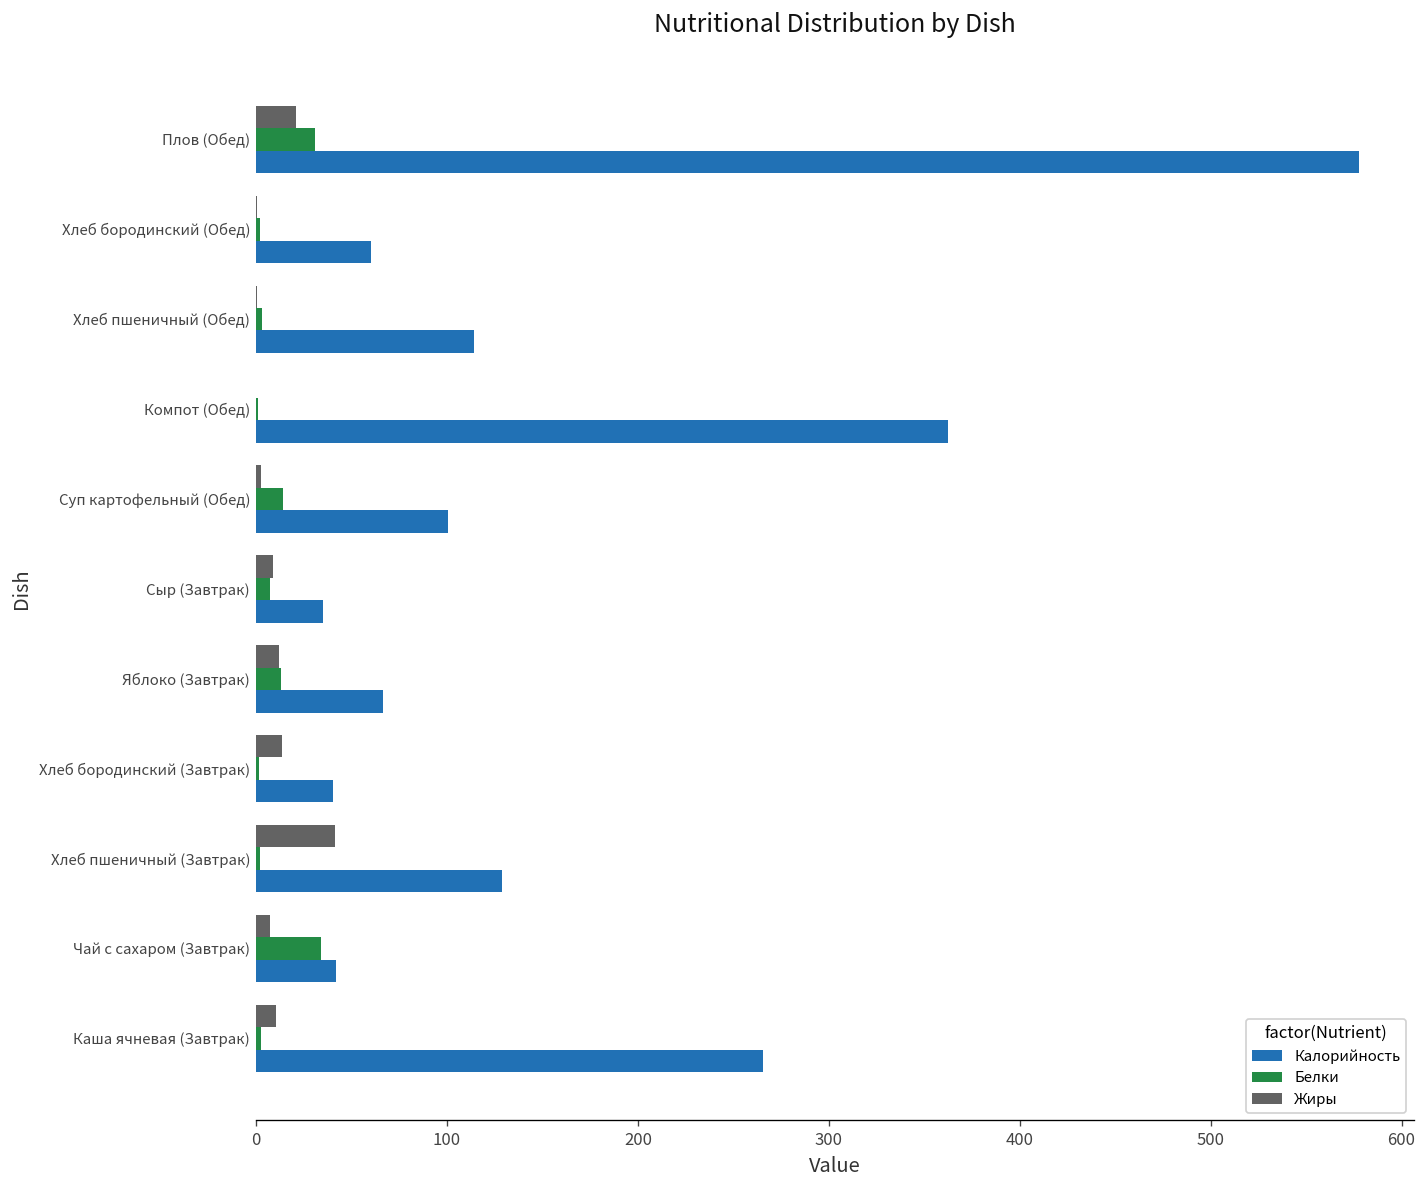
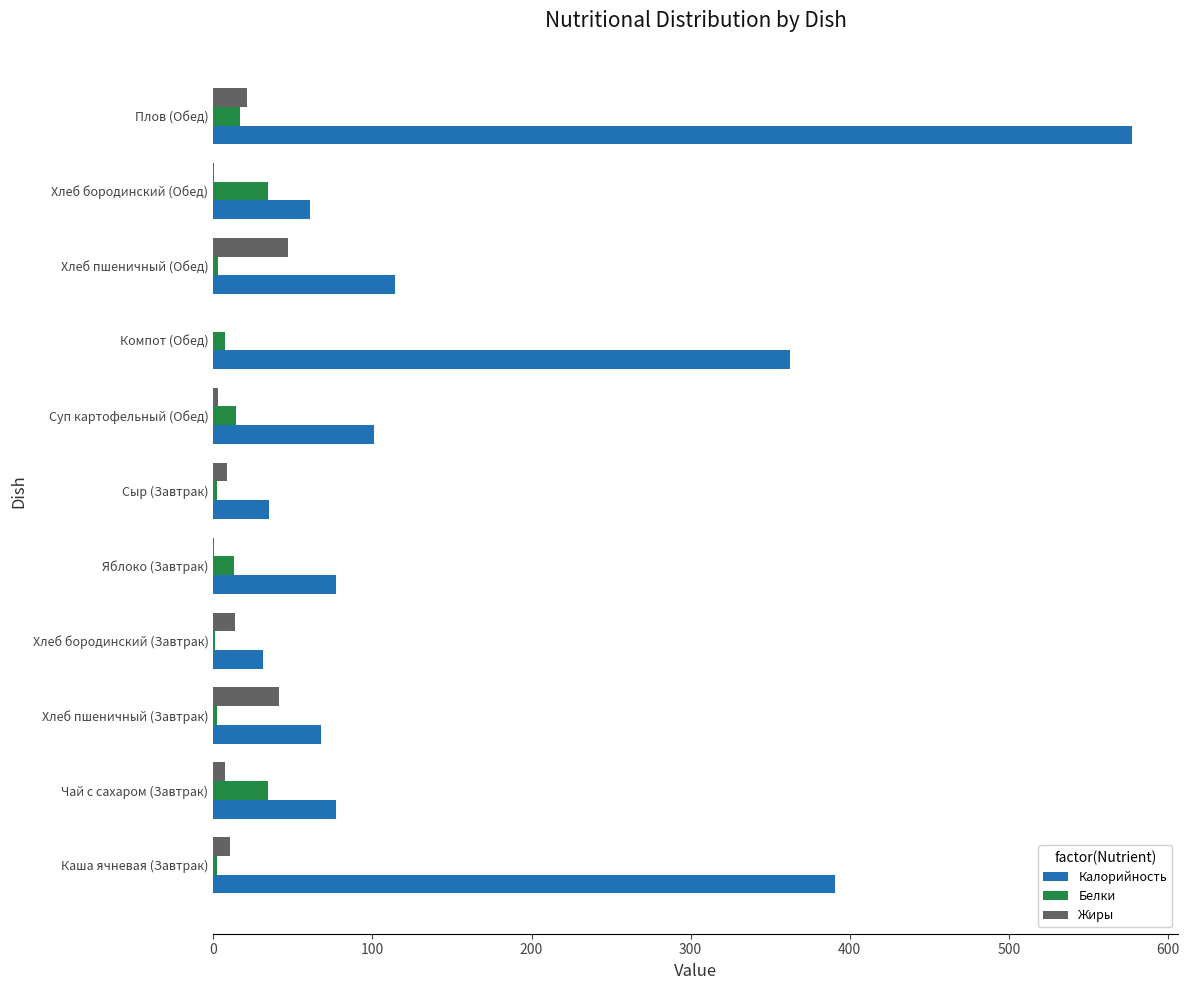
  {
    "Калорийность": {
      "Плов (Обед)": 578,
      "Хлеб бородинский (Обед)": 61,
      "Хлеб пшеничный (Обед)": 114,
      "Компот (Обед)": 362,
      "Суп картофельный (Обед)": 101,
      "Сыр (Завтрак)": 35,
-     "Яблоко (Завтрак)": 67,
-     "Хлеб бородинский (Завтрак)": 40,
-     "Хлеб пшеничный (Завтрак)": 129,
-     "Чай с сахаром (Завтрак)": 42,
-     "Каша ячневая (Завтрак)": 265
+     "Яблоко (Завтрак)": 77,
+     "Хлеб бородинский (Завтрак)": 31,
+     "Хлеб пшеничный (Завтрак)": 68,
+     "Чай с сахаром (Завтрак)": 77,
+     "Каша ячневая (Завтрак)": 391
    },
    "Белки": {
-     "Плов (Обед)": 31,
-     "Хлеб бородинский (Обед)": 2,
+     "Плов (Обед)": 17,
+     "Хлеб бородинский (Обед)": 34,
      "Хлеб пшеничный (Обед)": 3,
-     "Компот (Обед)": 1,
+     "Компот (Обед)": 7,
      "Суп картофельный (Обед)": 14,
-     "Сыр (Завтрак)": 8,
+     "Сыр (Завтрак)": 2,
      "Яблоко (Завтрак)": 13,
      "Хлеб пшеничный (Завтрак)": 2,
      "Чай с сахаром (Завтрак)": 34,
      "Каша ячневая (Завтрак)": 3
    },
    "Жиры": {
      "Плов (Обед)": 21,
-     "Хлеб пшеничный (Обед)": 0,
+     "Хлеб пшеничный (Обед)": 47,
      "Компот (Обед)": 0,
      "Суп картофельный (Обед)": 3,
      "Сыр (Завтрак)": 9,
-     "Яблоко (Завтрак)": 12,
+     "Яблоко (Завтрак)": 1,
      "Хлеб бородинский (Завтрак)": 14,
      "Хлеб пшеничный (Завтрак)": 41,
      "Чай с сахаром (Завтрак)": 7,
      "Каша ячневая (Завтрак)": 11
    }
  }
